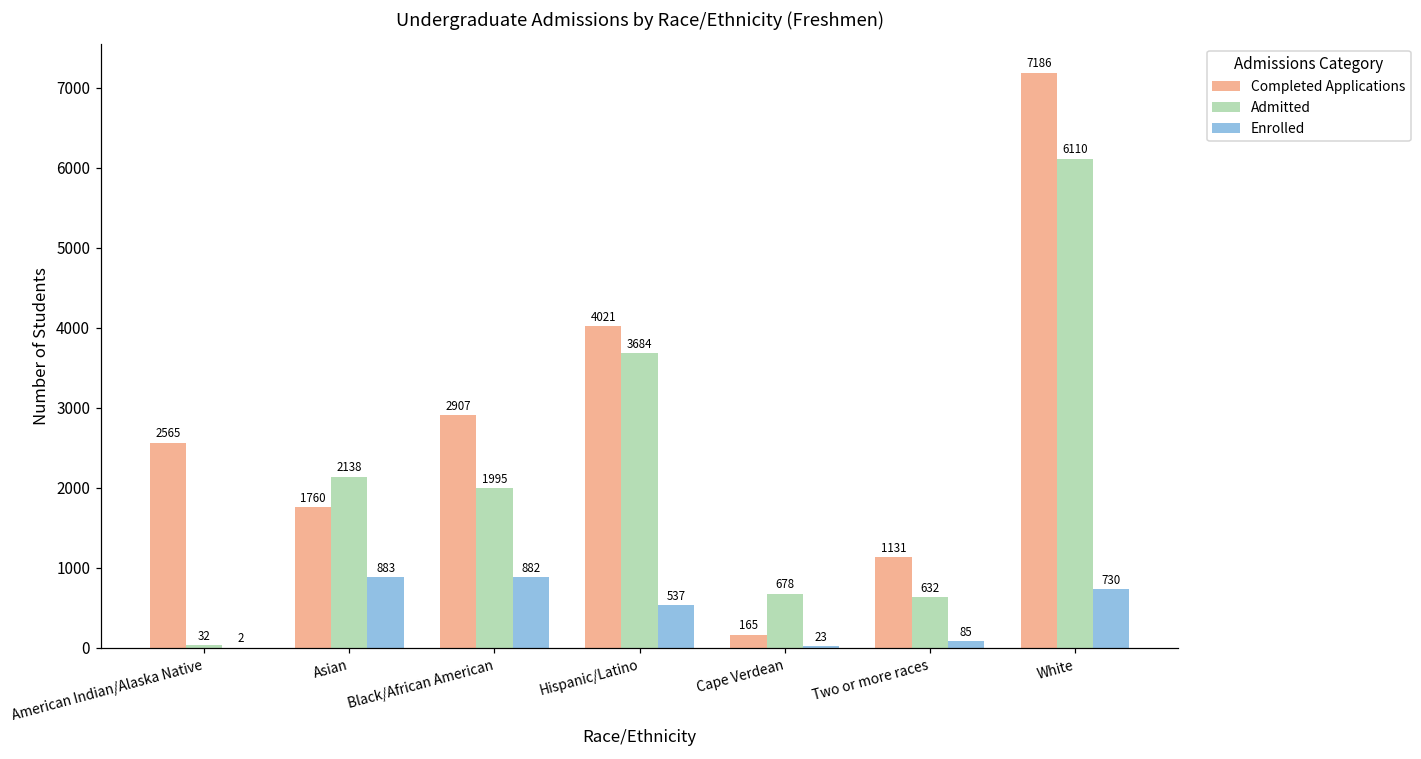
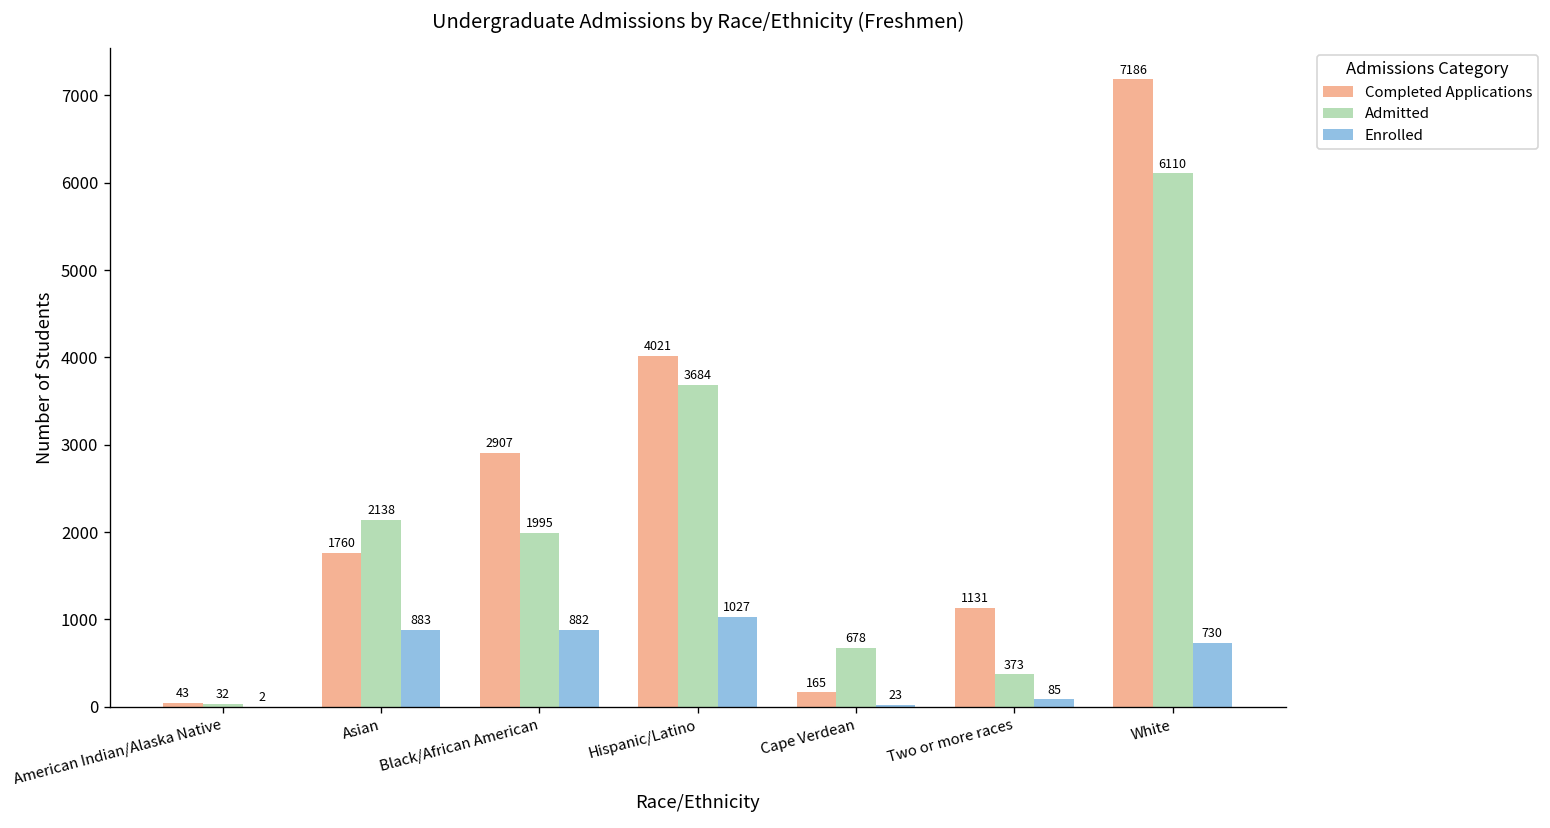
  {
    "Completed Applications": {
-     "American Indian/Alaska Native": 2565,
+     "American Indian/Alaska Native": 43,
      "Asian": 1760,
      "Black/African American": 2907,
      "Hispanic/Latino": 4021,
      "Cape Verdean": 165,
      "Two or more races": 1131,
      "White": 7186
    },
    "Admitted": {
      "American Indian/Alaska Native": 32,
      "Asian": 2138,
      "Black/African American": 1995,
      "Hispanic/Latino": 3684,
      "Cape Verdean": 678,
-     "Two or more races": 632,
+     "Two or more races": 373,
      "White": 6110
    },
    "Enrolled": {
      "American Indian/Alaska Native": 2,
      "Asian": 883,
      "Black/African American": 882,
-     "Hispanic/Latino": 537,
+     "Hispanic/Latino": 1027,
      "Cape Verdean": 23,
      "Two or more races": 85,
      "White": 730
    }
  }
